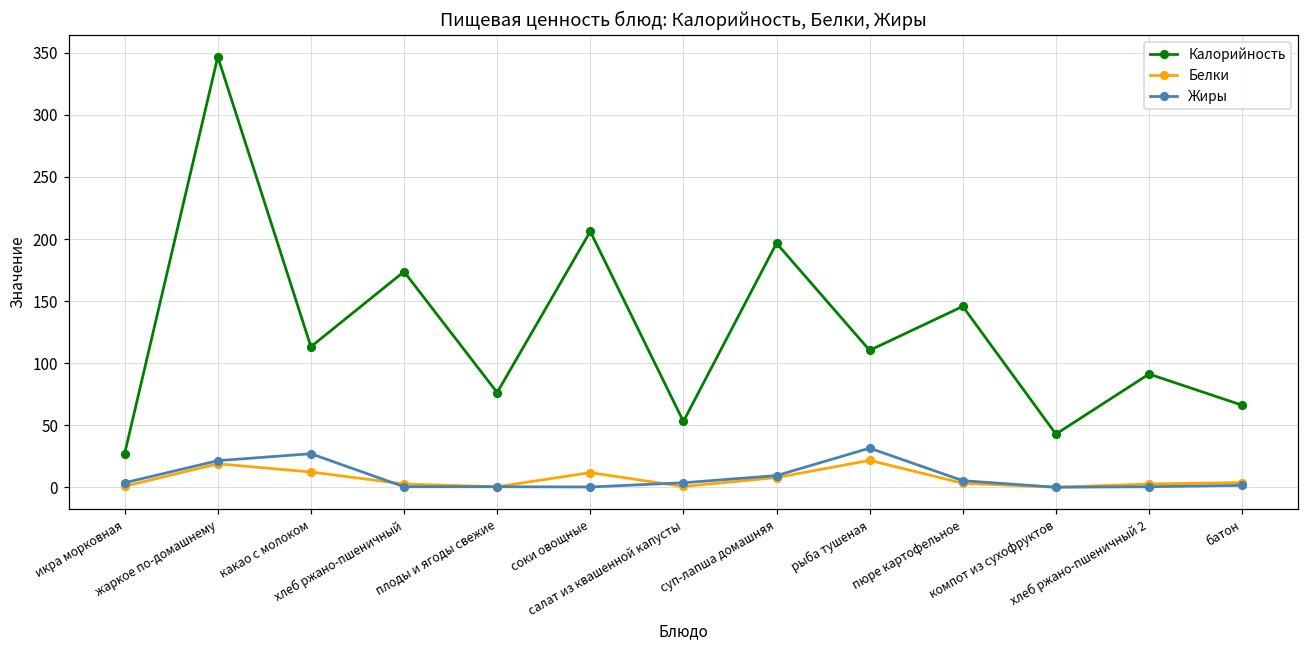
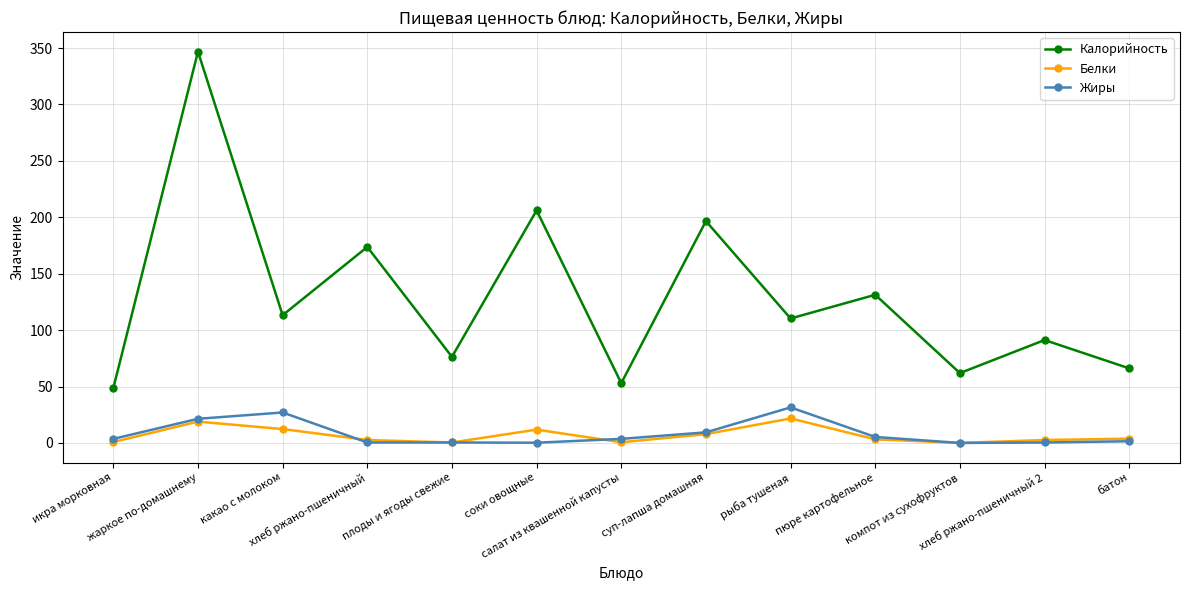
  {
    "Калорийность": {
-     "икра морковная": 27,
+     "икра морковная": 49,
      "жаркое по-домашнему": 347,
      "какао с молоком": 113,
      "хлеб ржано-пшеничный": 174,
      "плоды и ягоды свежие": 76,
      "соки овощные": 206,
      "салат из квашенной капусты": 53,
      "суп-лапша домашняя": 197,
      "рыба тушеная": 110,
-     "пюре картофельное": 146,
-     "компот из сухофруктов": 43,
+     "пюре картофельное": 131,
+     "компот из сухофруктов": 62,
      "хлеб ржано-пшеничный 2": 91,
      "батон": 66
    },
    "Белки": {
      "икра морковная": 1,
      "жаркое по-домашнему": 19,
      "какао с молоком": 12,
      "соки овощные": 12,
      "салат из квашенной капусты": 1,
      "рыба тушеная": 22,
      "батон": 4
    },
    "Жиры": {
      "икра морковная": 4,
      "жаркое по-домашнему": 21,
      "какао с молоком": 27,
      "соки овощные": 0,
      "салат из квашенной капусты": 4,
      "рыба тушеная": 32,
      "батон": 2
    }
  }
